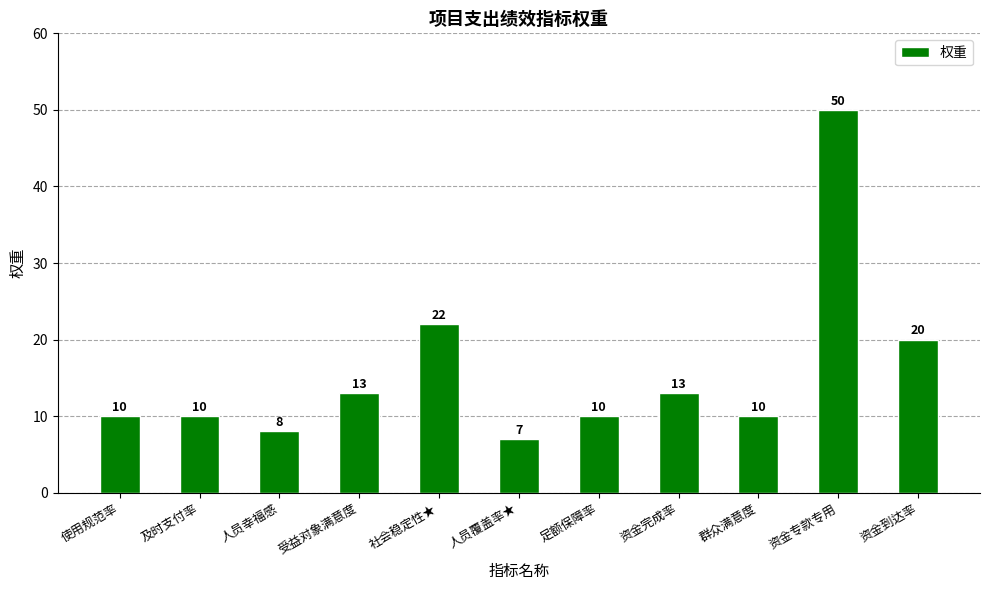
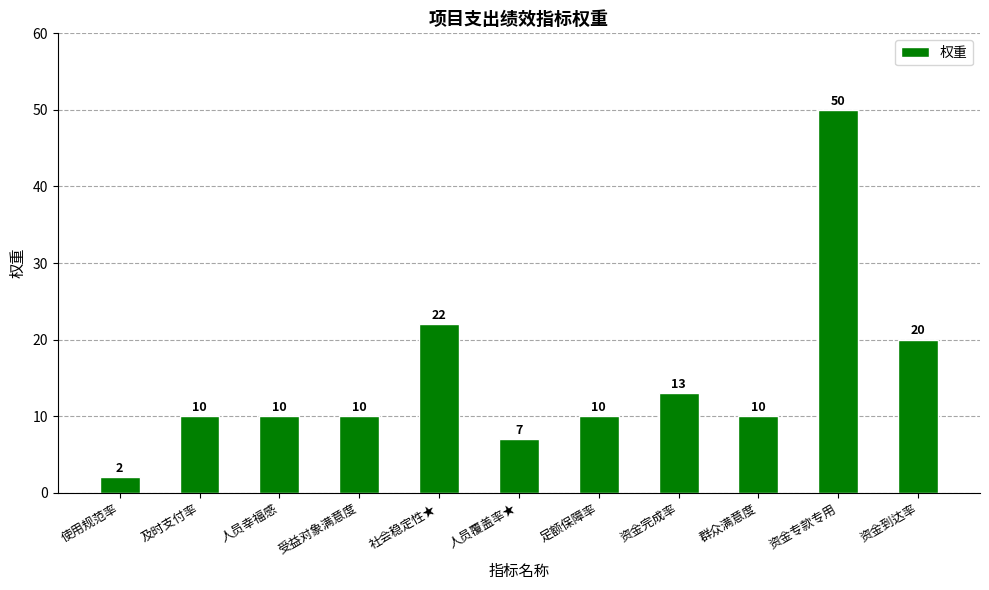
  {
-   "使用规范率": 10,
+   "使用规范率": 2,
    "及时支付率": 10,
-   "人员幸福感": 8,
-   "受益对象满意度": 13,
+   "人员幸福感": 10,
+   "受益对象满意度": 10,
    "社会稳定性★": 22,
    "人员覆盖率★": 7,
    "足额保障率": 10,
    "资金完成率": 13,
    "群众满意度": 10,
    "资金专款专用": 50,
    "资金到达率": 20
  }
